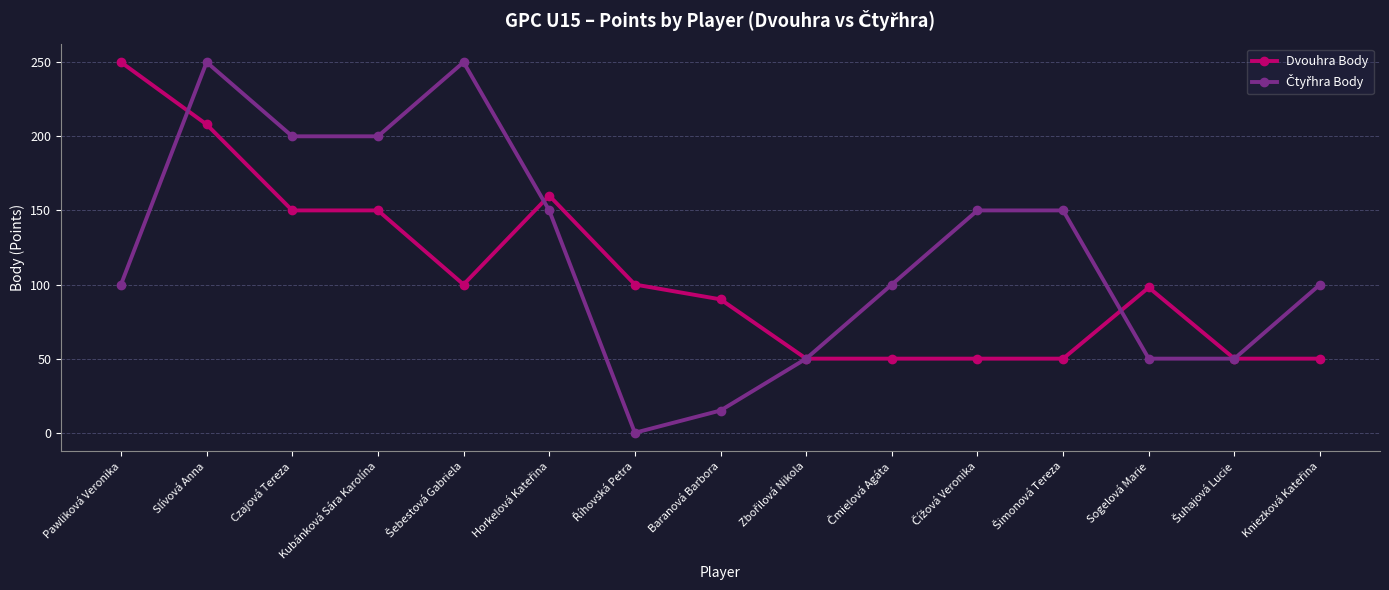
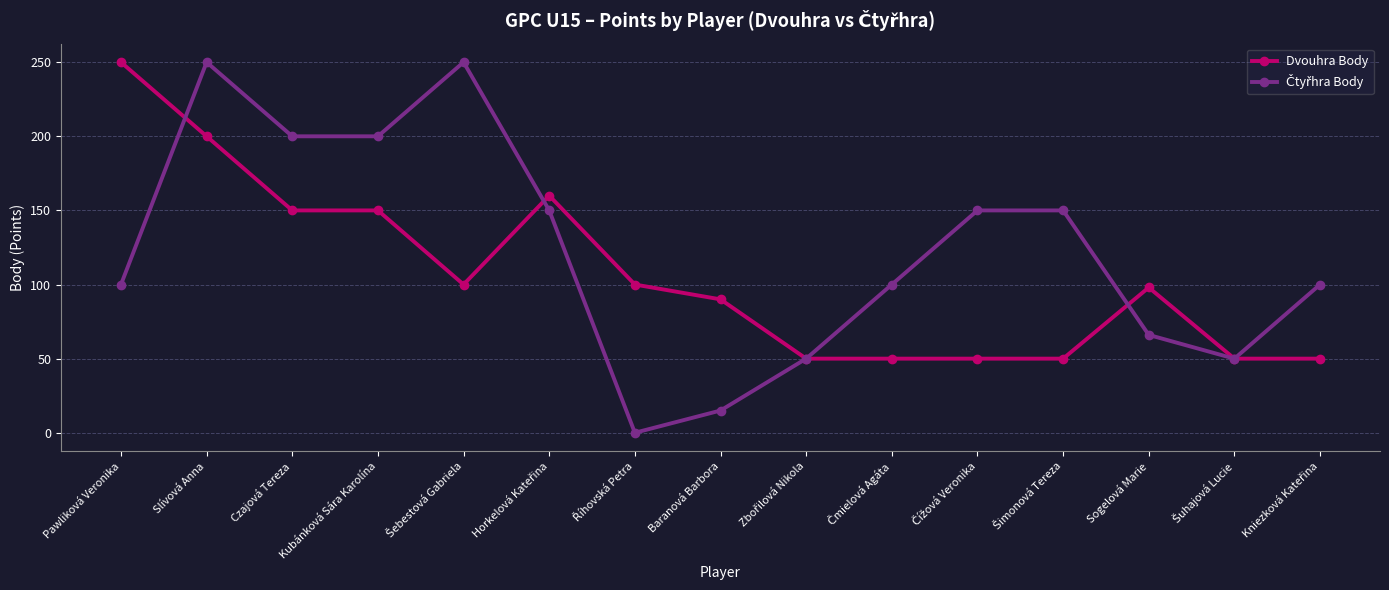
  {
    "Dvouhra Body": {
      "Pawliková Veronika": 250,
-     "Slívová Anna": 208,
+     "Slívová Anna": 200,
      "Czajová Tereza": 150,
      "Kubánková Sára Karolína": 150,
      "Šebestová Gabriela": 100,
      "Horkelová Kateřina": 160,
      "Říhovská Petra": 100,
      "Baranová Barbora": 90,
      "Čmielová Agáta": 50,
      "Čížová Veronika": 50,
      "Šimonová Tereza": 50,
      "Sogelová Marie": 98,
      "Kniezková Kateřina": 50
    },
    "Čtyřhra Body": {
      "Pawliková Veronika": 100,
      "Slívová Anna": 250,
      "Czajová Tereza": 200,
      "Kubánková Sára Karolína": 200,
      "Šebestová Gabriela": 250,
      "Horkelová Kateřina": 150,
      "Říhovská Petra": 0,
      "Baranová Barbora": 15,
      "Čmielová Agáta": 100,
      "Čížová Veronika": 150,
      "Šimonová Tereza": 150,
-     "Sogelová Marie": 50,
+     "Sogelová Marie": 66,
      "Kniezková Kateřina": 100
    }
  }
